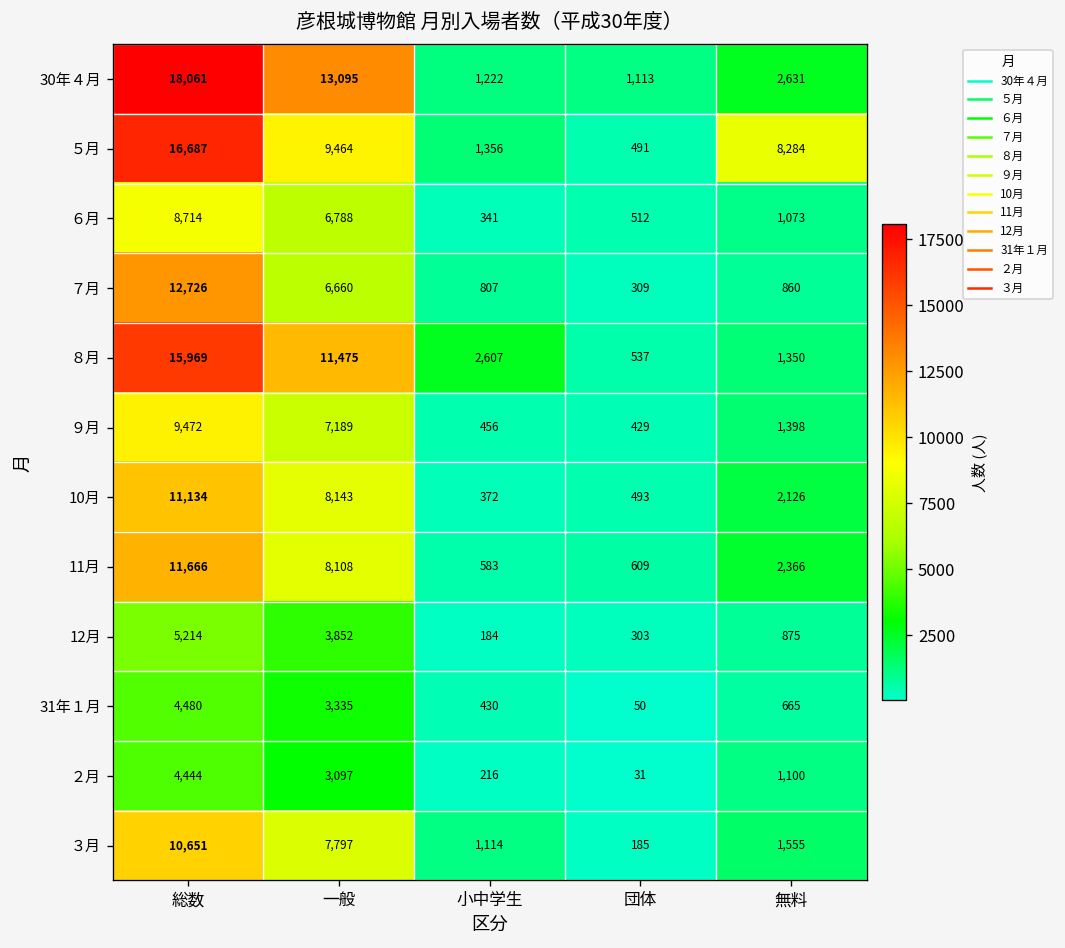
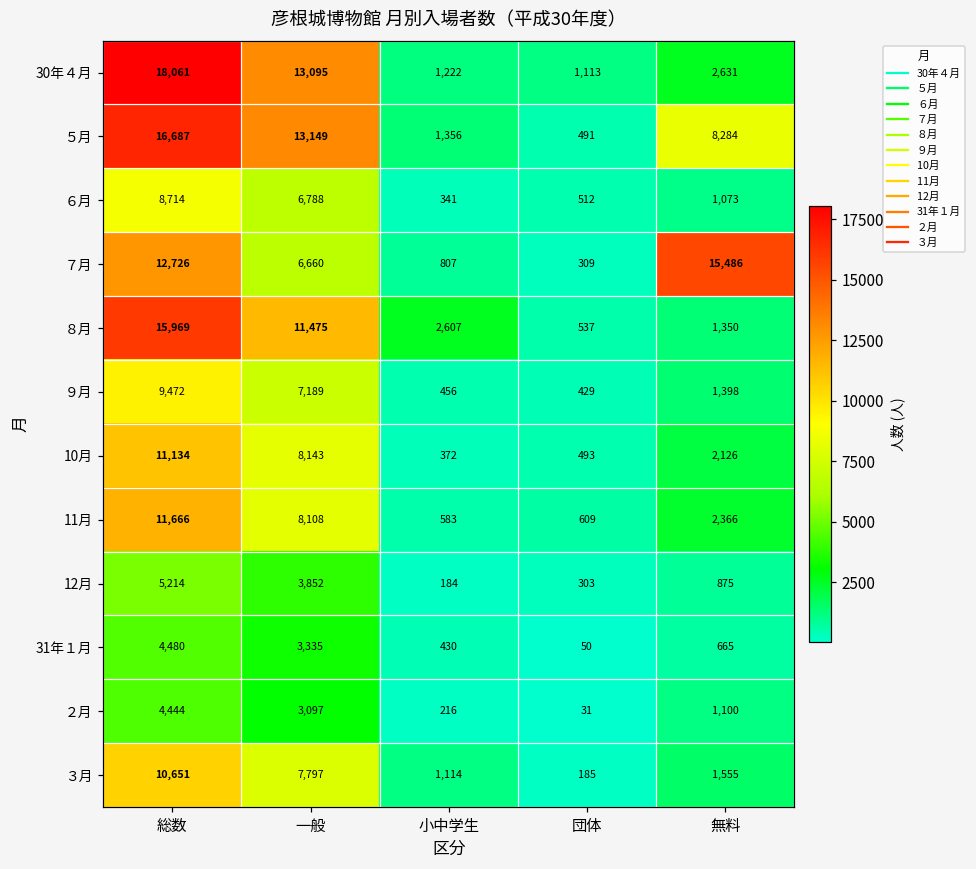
  {
    "30年４月": {
      "総数": "18,061",
      "一般": "13,095",
      "小中学生": "1,222",
      "団体": "1,113",
      "無料": "2,631"
    },
    "５月": {
      "総数": "16,687",
-     "一般": "9,464",
+     "一般": "13,149",
      "小中学生": "1,356",
      "団体": "491",
      "無料": "8,284"
    },
    "６月": {
      "総数": "8,714",
      "一般": "6,788",
      "小中学生": "341",
      "団体": "512",
      "無料": "1,073"
    },
    "７月": {
      "総数": "12,726",
      "一般": "6,660",
      "小中学生": "807",
      "団体": "309",
-     "無料": "860"
+     "無料": "15,486"
    },
    "８月": {
      "総数": "15,969",
      "一般": "11,475",
      "小中学生": "2,607",
      "団体": "537",
      "無料": "1,350"
    },
    "９月": {
      "総数": "9,472",
      "一般": "7,189",
      "小中学生": "456",
      "団体": "429",
      "無料": "1,398"
    },
    "10月": {
      "総数": "11,134",
      "一般": "8,143",
      "小中学生": "372",
      "団体": "493",
      "無料": "2,126"
    },
    "11月": {
      "総数": "11,666",
      "一般": "8,108",
      "小中学生": "583",
      "団体": "609",
      "無料": "2,366"
    },
    "12月": {
      "総数": "5,214",
      "一般": "3,852",
      "小中学生": "184",
      "団体": "303",
      "無料": "875"
    },
    "31年１月": {
      "総数": "4,480",
      "一般": "3,335",
      "小中学生": "430",
      "団体": "50",
      "無料": "665"
    },
    "２月": {
      "総数": "4,444",
      "一般": "3,097",
      "小中学生": "216",
      "団体": "31",
      "無料": "1,100"
    },
    "３月": {
      "総数": "10,651",
      "一般": "7,797",
      "小中学生": "1,114",
      "団体": "185",
      "無料": "1,555"
    }
  }
